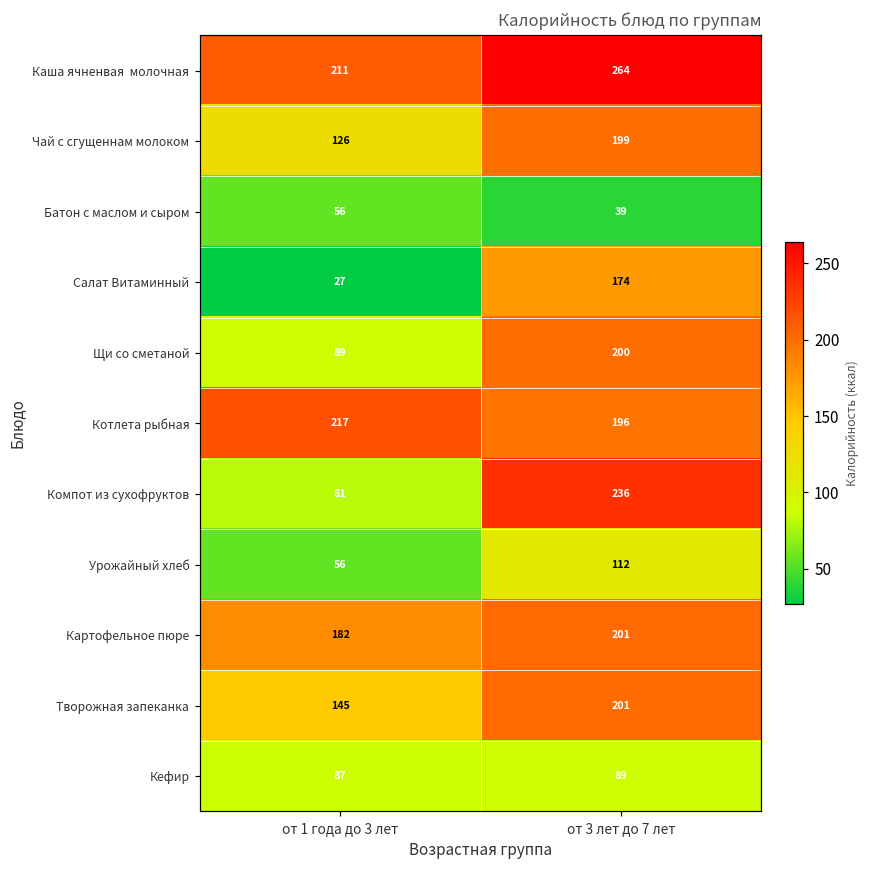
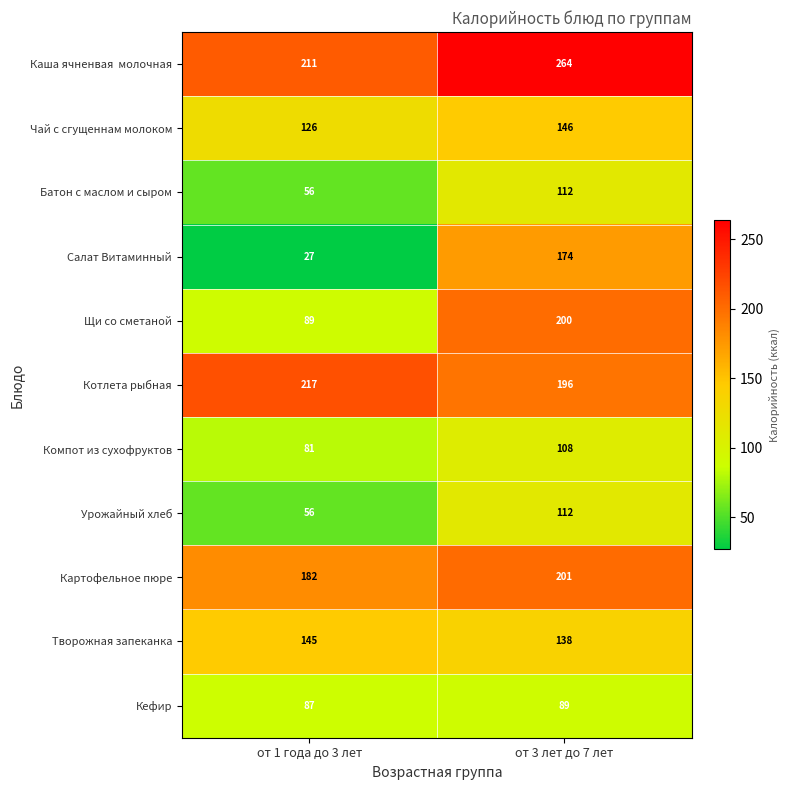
  {
    "Каша ячненвая молочная": {
      "от 1 года до 3 лет": 211,
      "от 3 лет до 7 лет": 264
    },
    "Чай с сгущеннам молоком": {
      "от 1 года до 3 лет": 126,
-     "от 3 лет до 7 лет": 199
+     "от 3 лет до 7 лет": 146
    },
    "Батон с маслом и сыром": {
      "от 1 года до 3 лет": 56,
-     "от 3 лет до 7 лет": 39
+     "от 3 лет до 7 лет": 112
    },
    "Салат Витаминный": {
      "от 1 года до 3 лет": 27,
      "от 3 лет до 7 лет": 174
    },
    "Щи со сметаной": {
      "от 1 года до 3 лет": 89,
      "от 3 лет до 7 лет": 200
    },
    "Котлета рыбная": {
      "от 1 года до 3 лет": 217,
      "от 3 лет до 7 лет": 196
    },
    "Компот из сухофруктов": {
      "от 1 года до 3 лет": 81,
-     "от 3 лет до 7 лет": 236
+     "от 3 лет до 7 лет": 108
    },
    "Урожайный хлеб": {
      "от 1 года до 3 лет": 56,
      "от 3 лет до 7 лет": 112
    },
    "Картофельное пюре": {
      "от 1 года до 3 лет": 182,
      "от 3 лет до 7 лет": 201
    },
    "Творожная запеканка": {
      "от 1 года до 3 лет": 145,
-     "от 3 лет до 7 лет": 201
+     "от 3 лет до 7 лет": 138
    },
    "Кефир": {
      "от 1 года до 3 лет": 87,
      "от 3 лет до 7 лет": 89
    }
  }
